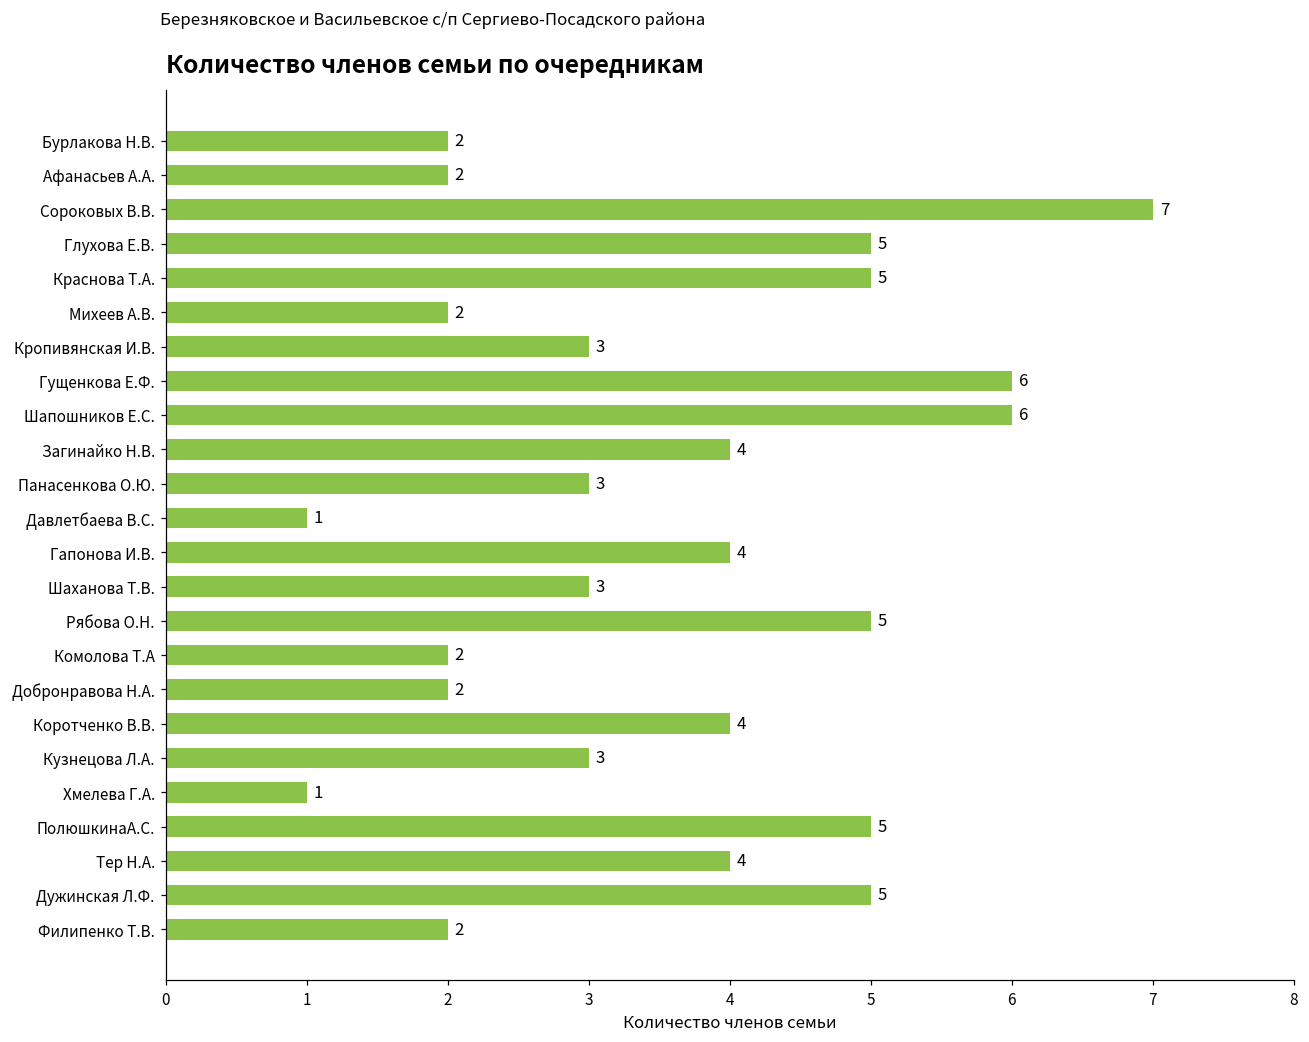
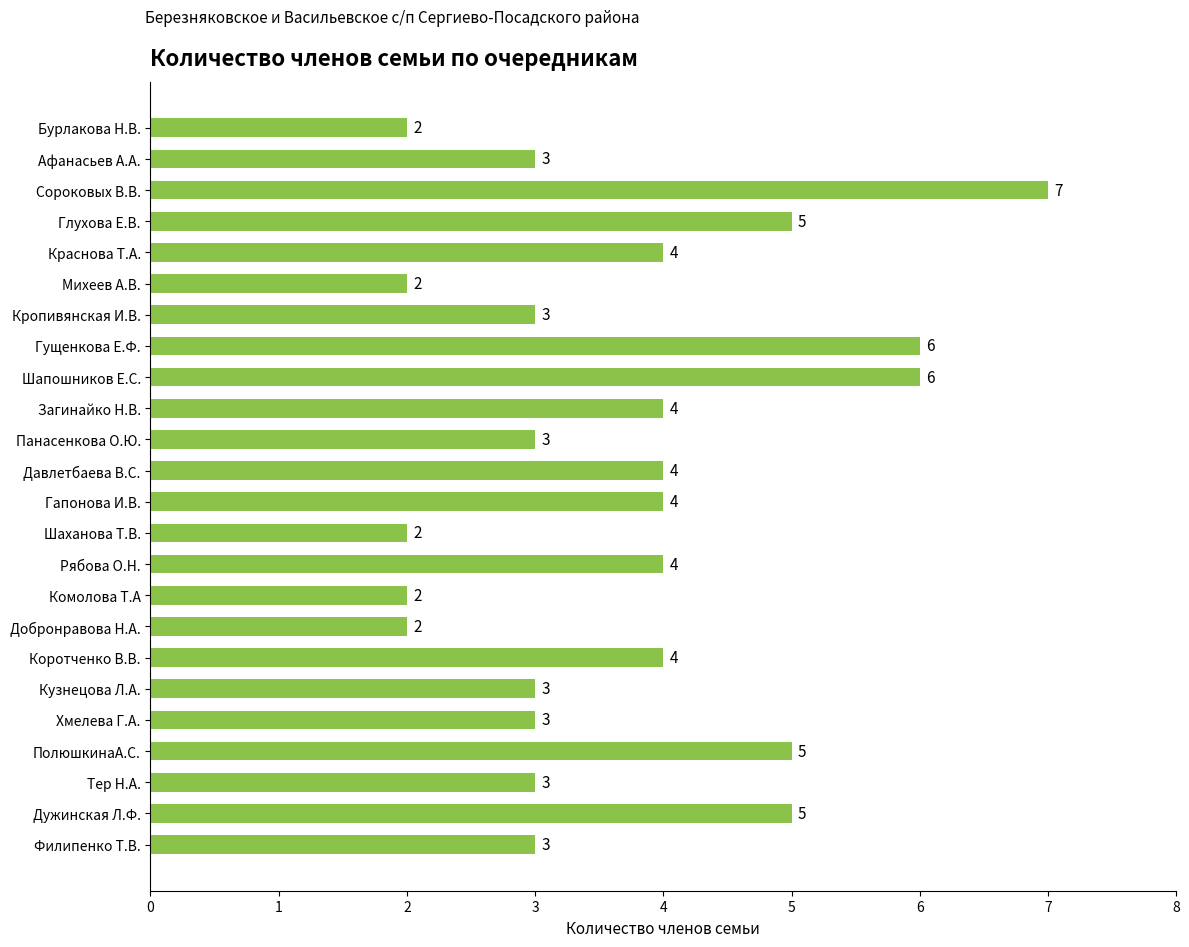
  {
    "Бурлакова Н.В.": 2,
-   "Афанасьев А.А.": 2,
+   "Афанасьев А.А.": 3,
    "Сороковых В.В.": 7,
    "Глухова Е.В.": 5,
-   "Краснова Т.А.": 5,
+   "Краснова Т.А.": 4,
    "Михеев А.В.": 2,
    "Кропивянская И.В.": 3,
    "Гущенкова Е.Ф.": 6,
    "Шапошников Е.С.": 6,
    "Загинайко Н.В.": 4,
    "Панасенкова О.Ю.": 3,
-   "Давлетбаева В.С.": 1,
+   "Давлетбаева В.С.": 4,
    "Гапонова И.В.": 4,
-   "Шаханова Т.В.": 3,
-   "Рябова О.Н.": 5,
+   "Шаханова Т.В.": 2,
+   "Рябова О.Н.": 4,
    "Комолова Т.А": 2,
    "Добронравова Н.А.": 2,
    "Коротченко В.В.": 4,
    "Кузнецова Л.А.": 3,
-   "Хмелева Г.А.": 1,
+   "Хмелева Г.А.": 3,
    "ПолюшкинаА.С.": 5,
-   "Тер Н.А.": 4,
+   "Тер Н.А.": 3,
    "Дужинская Л.Ф.": 5,
-   "Филипенко Т.В.": 2
+   "Филипенко Т.В.": 3
  }
